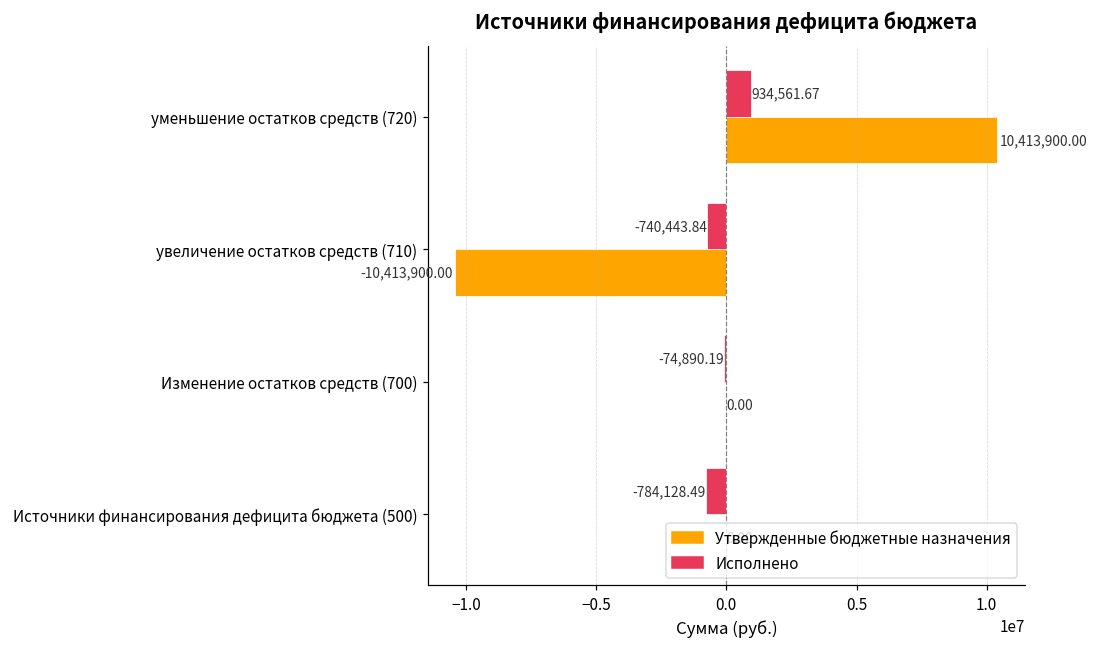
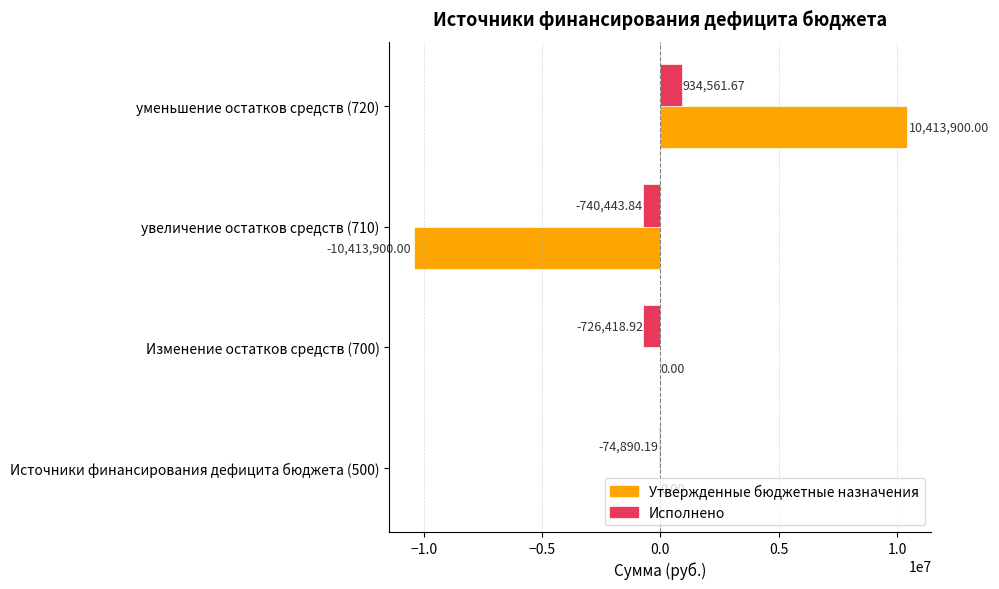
  {
    "Утвержденные бюджетные назначения": {
      "уменьшение остатков средств (720)": "10,413,900.00",
      "увеличение остатков средств (710)": "-10,413,900.00",
      "Изменение остатков средств (700)": "0.00"
    },
    "Исполнено": {
      "уменьшение остатков средств (720)": "934,561.67",
      "увеличение остатков средств (710)": "-740,443.84",
-     "Изменение остатков средств (700)": "-74,890.19",
-     "Источники финансирования дефицита бюджета (500)": "-784,128.49"
+     "Изменение остатков средств (700)": "-726,418.92",
+     "Источники финансирования дефицита бюджета (500)": "-74,890.19"
    }
  }
